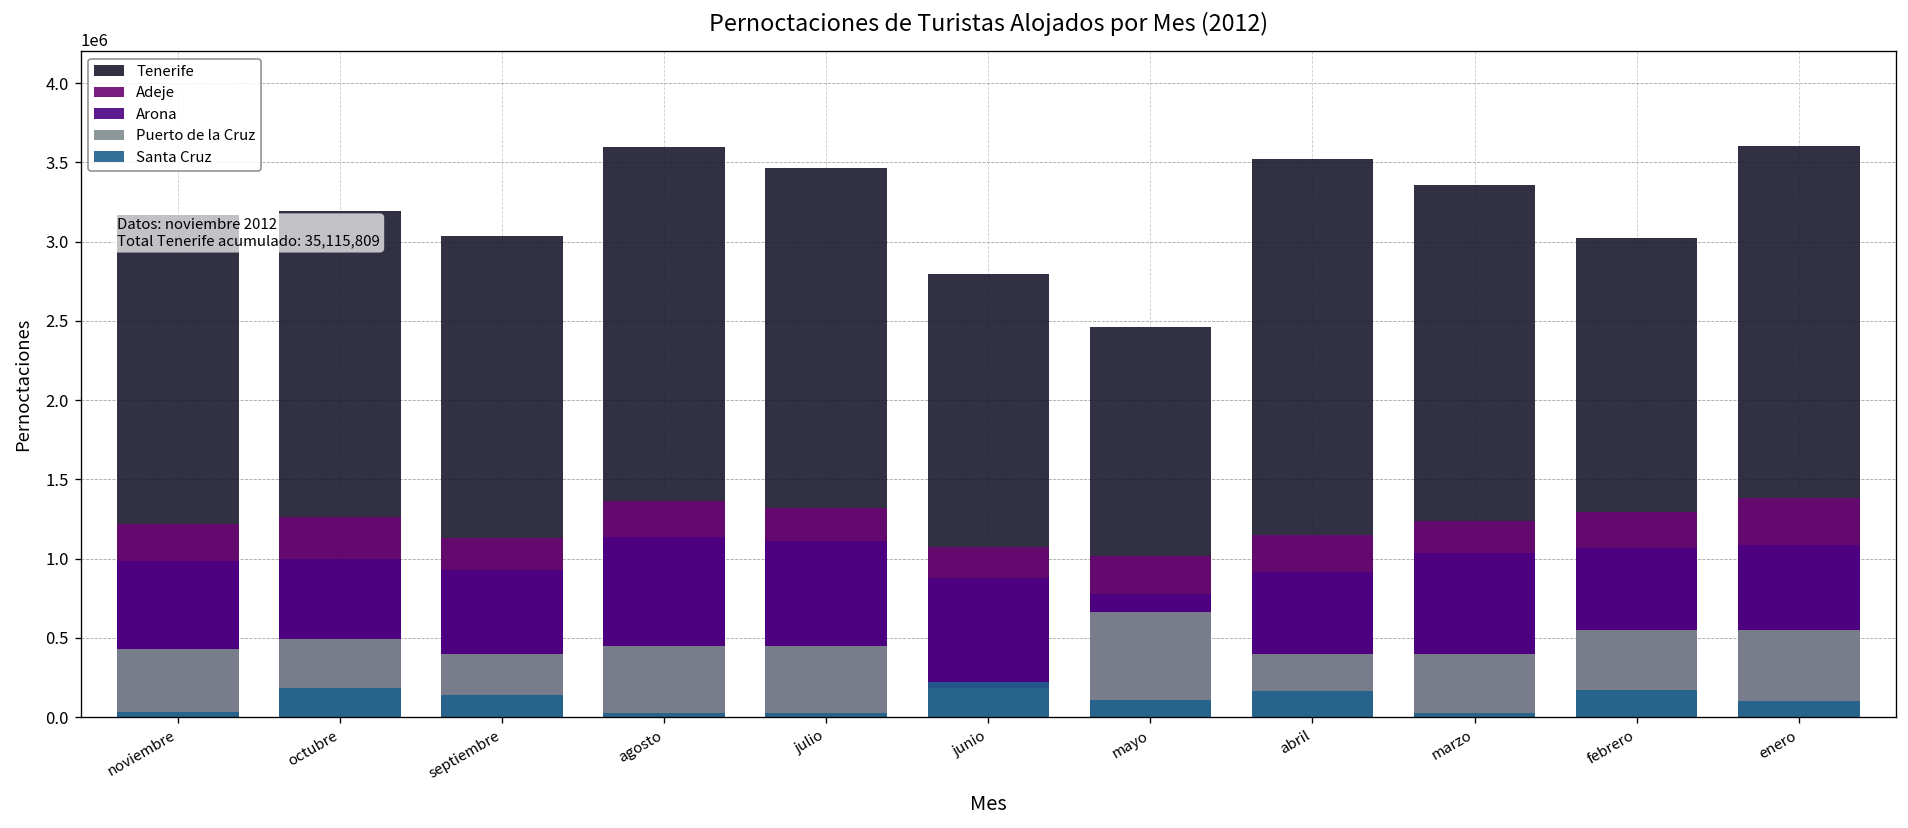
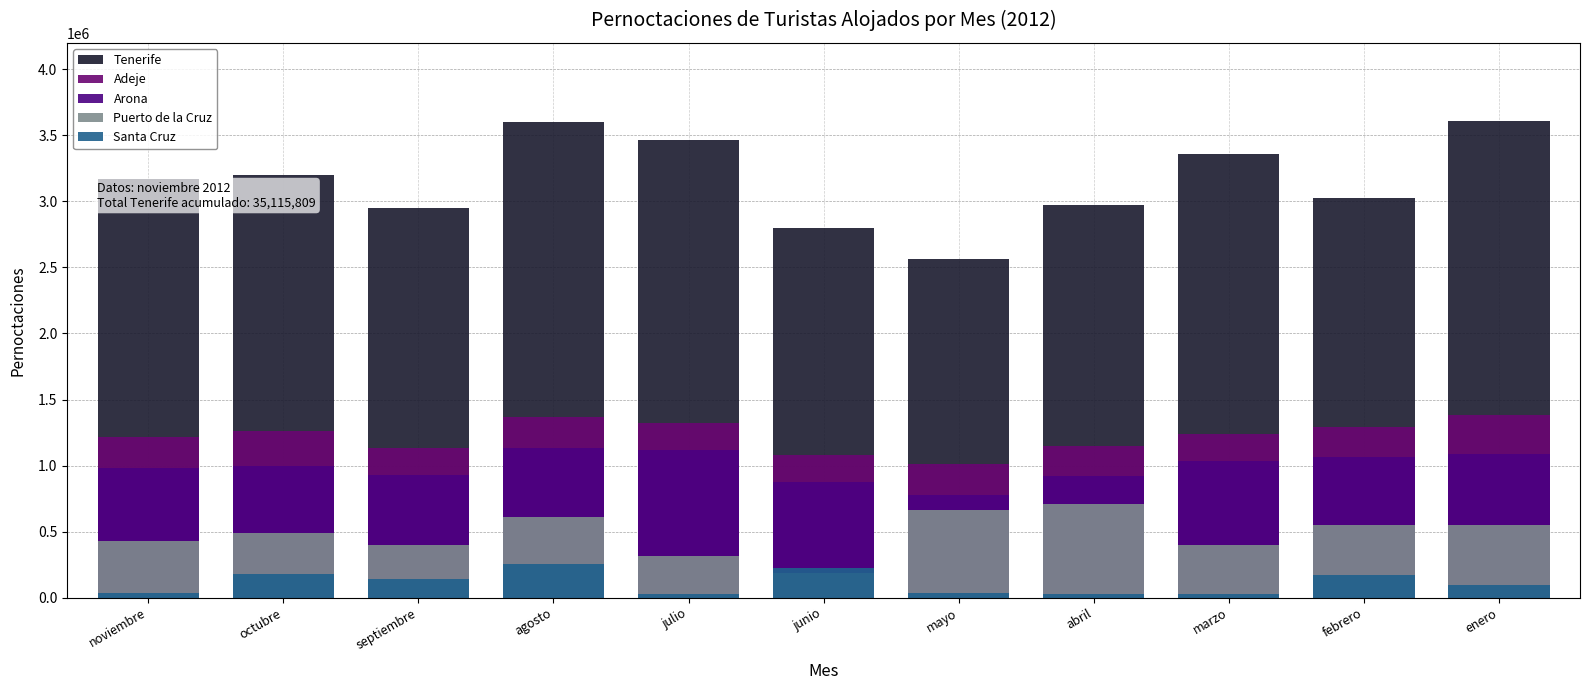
  {
    "Tenerife": {
      "octubre": 3200000,
-     "septiembre": 3030000,
+     "septiembre": 2950000,
      "agosto": 3600000,
      "julio": 3460000,
      "junio": 2800000,
-     "mayo": 2460000,
-     "abril": 3520000,
+     "mayo": 2560000,
+     "abril": 2970000,
      "marzo": 3360000,
      "febrero": 3020000,
      "enero": 3610000
    },
    "Puerto de la Cruz": {
-     "agosto": 450000,
-     "julio": 450000,
-     "abril": 400000
+     "agosto": 610000,
+     "julio": 310000,
+     "abril": 710000
    },
    "Santa Cruz": {
-     "agosto": 30000,
-     "mayo": 110000,
-     "abril": 170000
+     "agosto": 250000,
+     "mayo": 30000,
+     "abril": 30000
    }
  }
